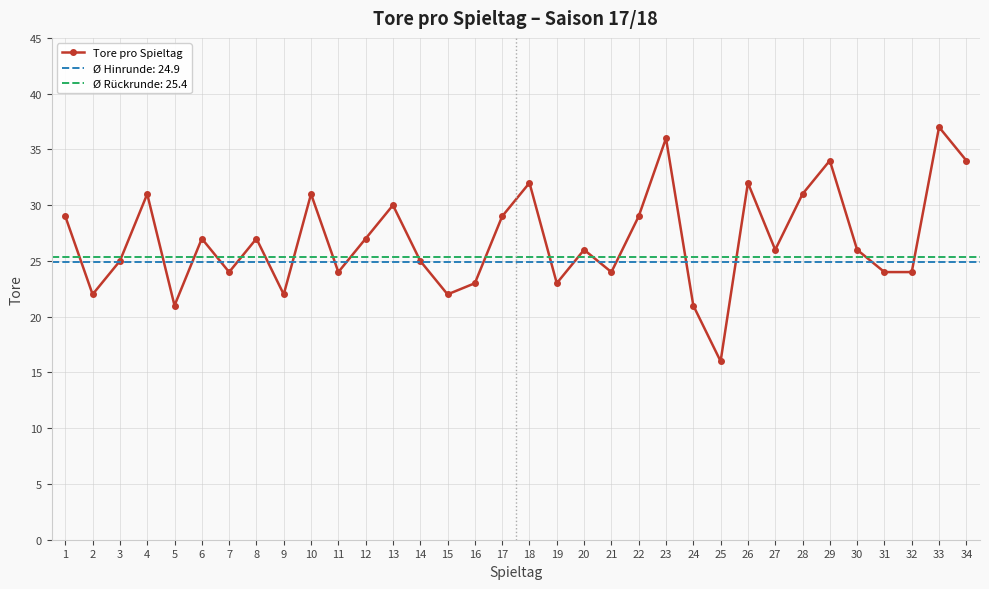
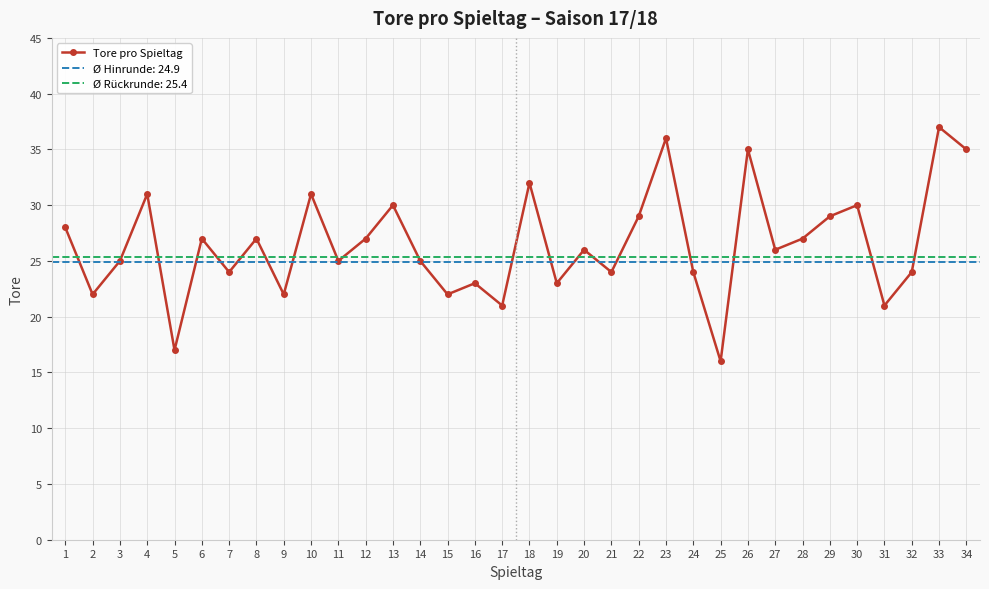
  {
-   "1": 29,
+   "1": 28,
    "2": 22,
    "3": 25,
    "4": 31,
-   "5": 21,
+   "5": 17,
    "6": 27,
    "7": 24,
    "8": 27,
    "9": 22,
    "10": 31,
-   "11": 24,
+   "11": 25,
    "12": 27,
    "13": 30,
    "14": 25,
    "15": 22,
    "16": 23,
-   "17": 29,
+   "17": 21,
    "18": 32,
    "19": 23,
    "20": 26,
    "21": 24,
    "22": 29,
    "23": 36,
-   "24": 21,
+   "24": 24,
    "25": 16,
-   "26": 32,
+   "26": 35,
    "27": 26,
-   "28": 31,
-   "29": 34,
-   "30": 26,
-   "31": 24,
+   "28": 27,
+   "29": 29,
+   "30": 30,
+   "31": 21,
    "32": 24,
    "33": 37,
-   "34": 34
+   "34": 35
  }
